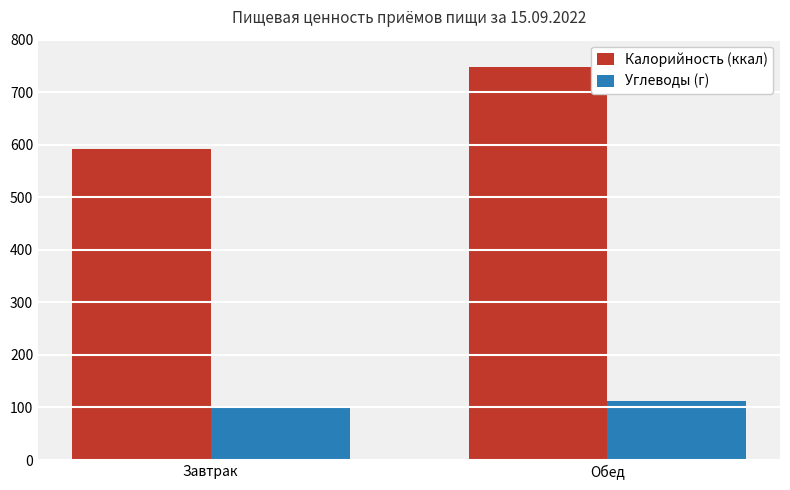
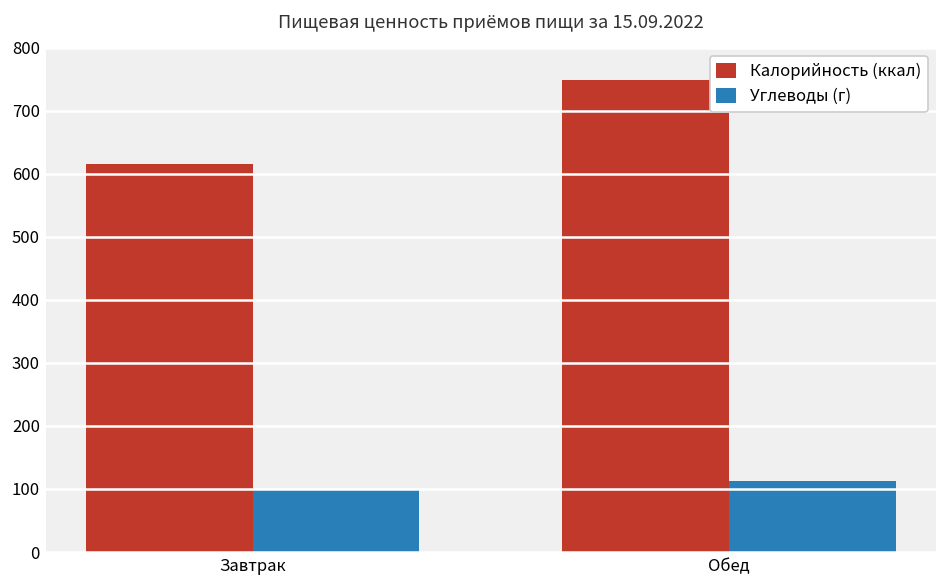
  {
    "Калорийность (ккал)": {
-     "Завтрак": 590,
+     "Завтрак": 620,
      "Обед": 750
    },
    "Углеводы (г)": {
      "Завтрак": 100,
      "Обед": 110
    }
  }
